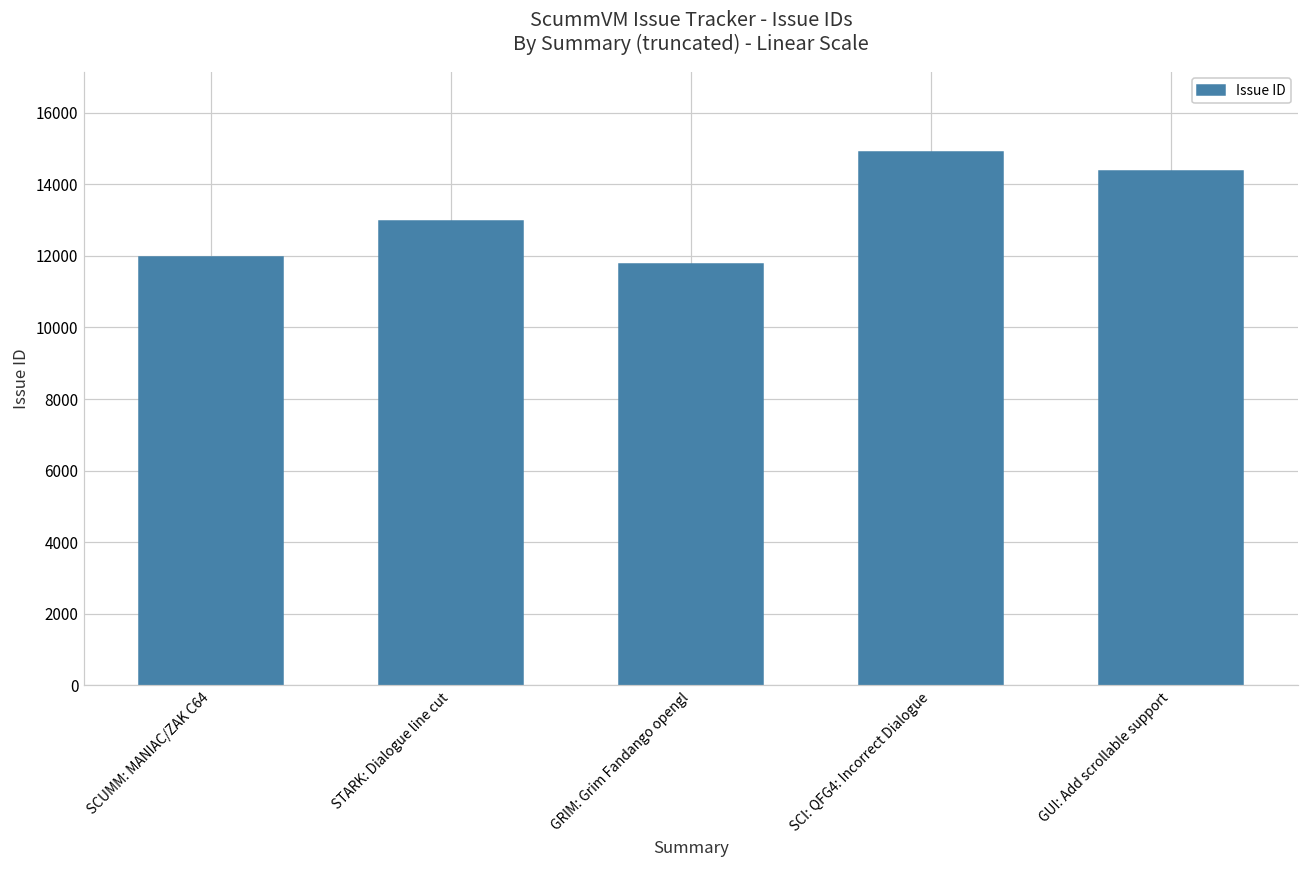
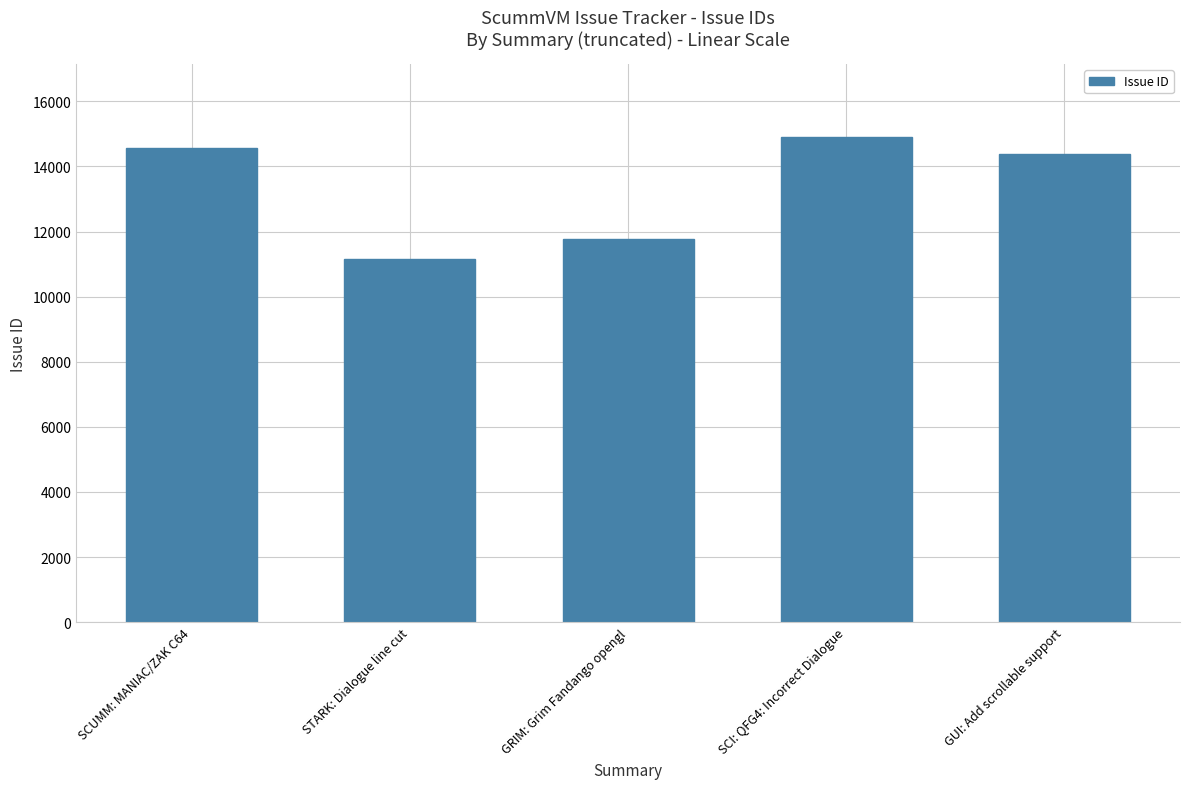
  {
-   "SCUMM: MANIAC/ZAK C64": 12000,
-   "STARK: Dialogue line cut": 13000,
+   "SCUMM: MANIAC/ZAK C64": 14600,
+   "STARK: Dialogue line cut": 11200,
    "GRIM: Grim Fandango opengl": 11800,
    "SCI: QFG4: Incorrect Dialogue": 14900,
    "GUI: Add scrollable support": 14400
  }
